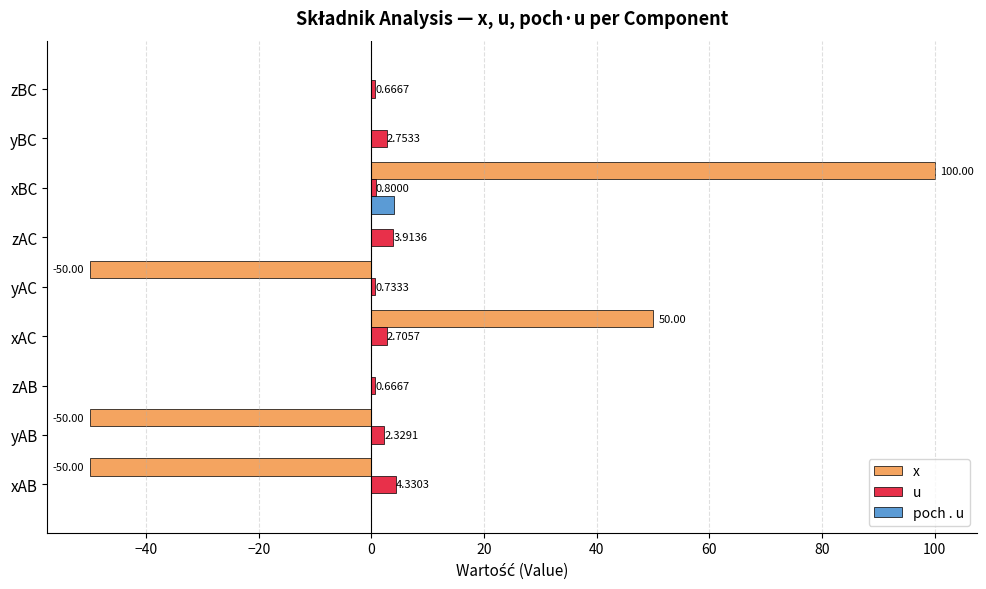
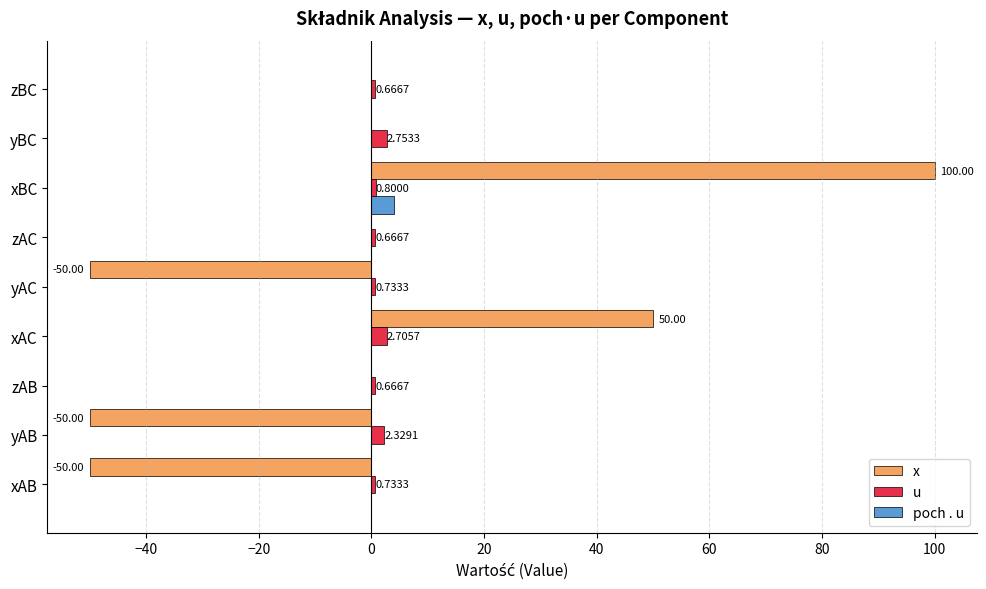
  {
    "x": {
      "xBC": 100.00,
      "yAC": -50.00,
      "xAC": 50.00,
      "yAB": -50.00,
      "xAB": -50.00
    },
    "u": {
      "zBC": 0.6667,
      "yBC": 2.7533,
      "xBC": 0.8000,
-     "zAC": 3.9136,
+     "zAC": 0.6667,
      "yAC": 0.7333,
      "xAC": 2.7057,
      "zAB": 0.6667,
      "yAB": 2.3291,
-     "xAB": 4.3303
+     "xAB": 0.7333
    },
    "poch . u": {
      "zBC": 0,
      "yBC": 0,
      "xBC": 4,
      "zAC": 0,
      "yAC": 0,
      "xAC": 0,
      "zAB": 0,
      "yAB": 0,
      "xAB": 0
    }
  }
